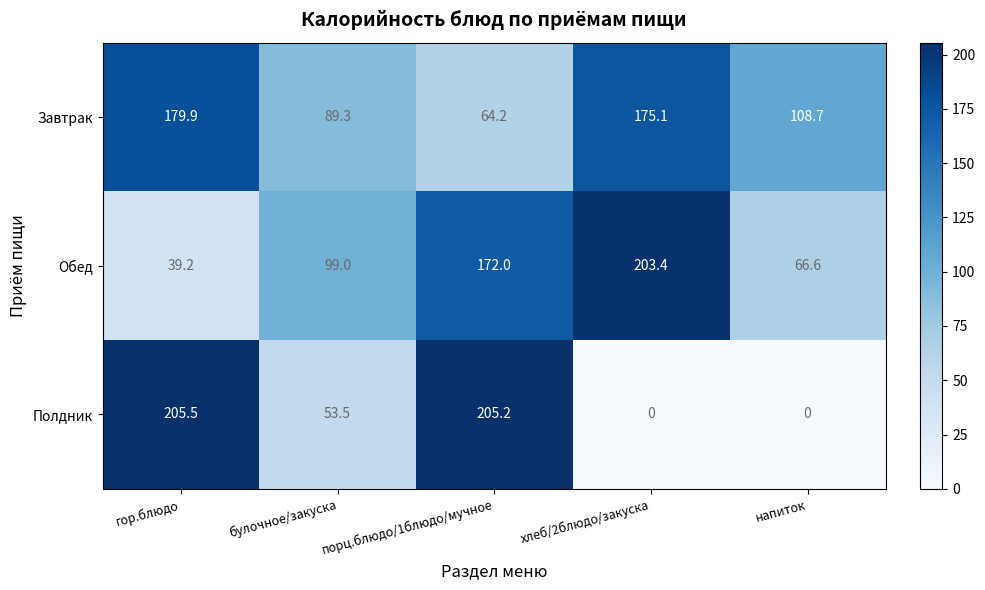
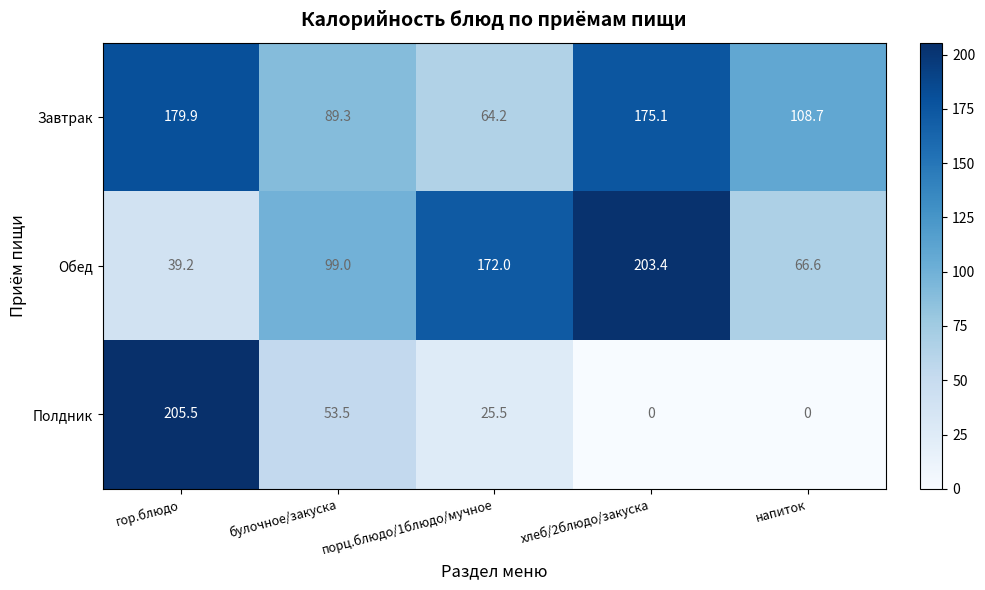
  {
    "Завтрак": {
      "гор.блюдо": 179.9,
      "булочное/закуска": 89.3,
      "порц.блюдо/1блюдо/мучное": 64.2,
      "хлеб/2блюдо/закуска": 175.1,
      "напиток": 108.7
    },
    "Обед": {
      "гор.блюдо": 39.2,
      "булочное/закуска": 99.0,
      "порц.блюдо/1блюдо/мучное": 172.0,
      "хлеб/2блюдо/закуска": 203.4,
      "напиток": 66.6
    },
    "Полдник": {
      "гор.блюдо": 205.5,
      "булочное/закуска": 53.5,
-     "порц.блюдо/1блюдо/мучное": 205.2,
+     "порц.блюдо/1блюдо/мучное": 25.5,
      "хлеб/2блюдо/закуска": 0,
      "напиток": 0
    }
  }
